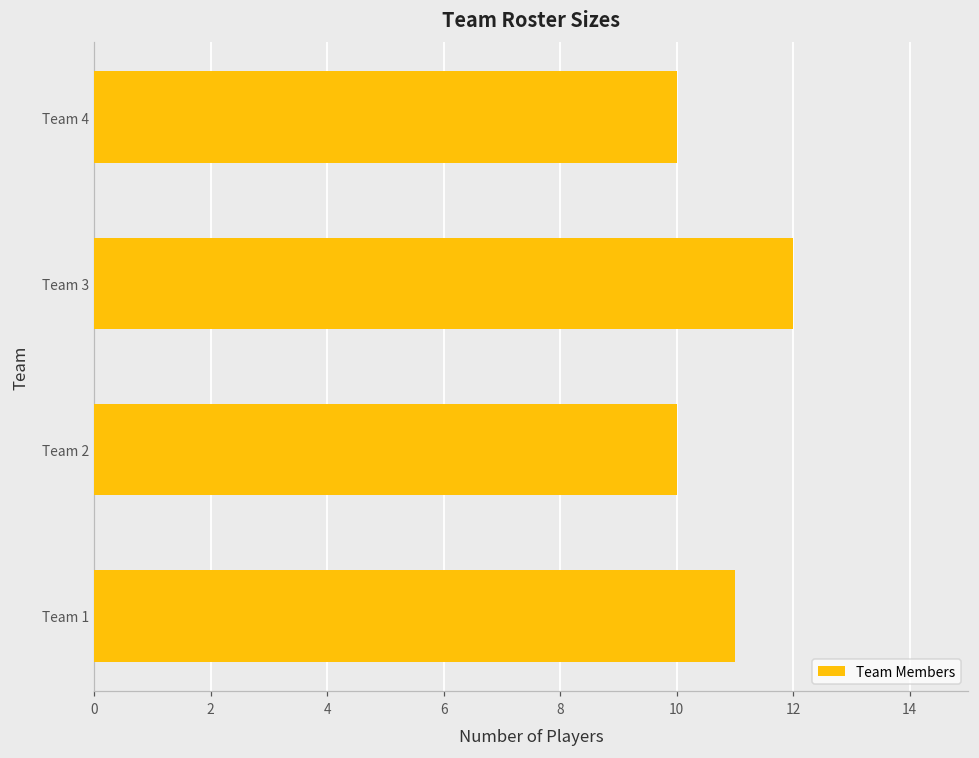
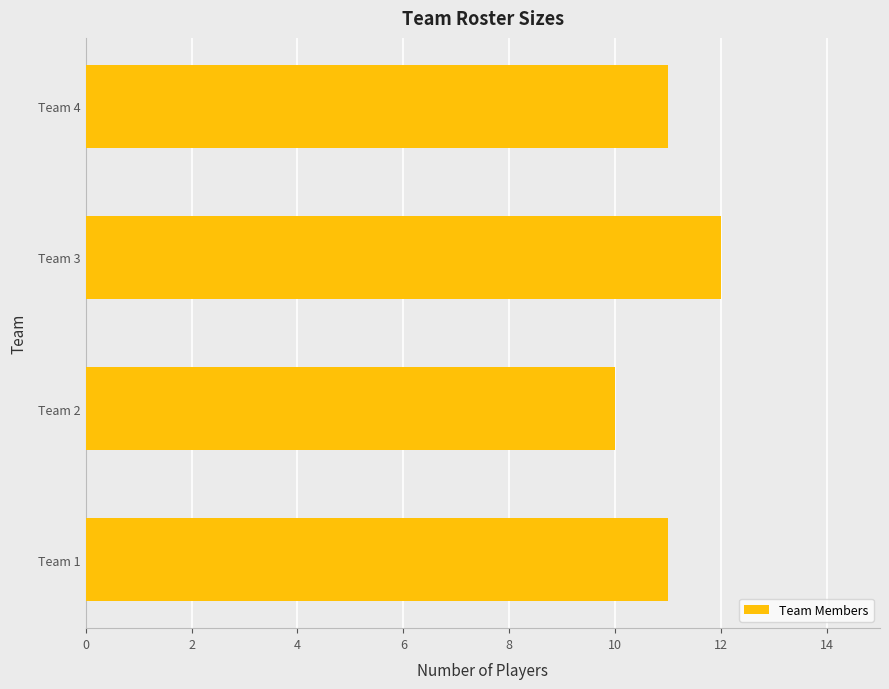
  {
-   "Team 4": 10,
+   "Team 4": 11,
    "Team 3": 12,
    "Team 2": 10,
    "Team 1": 11
  }
